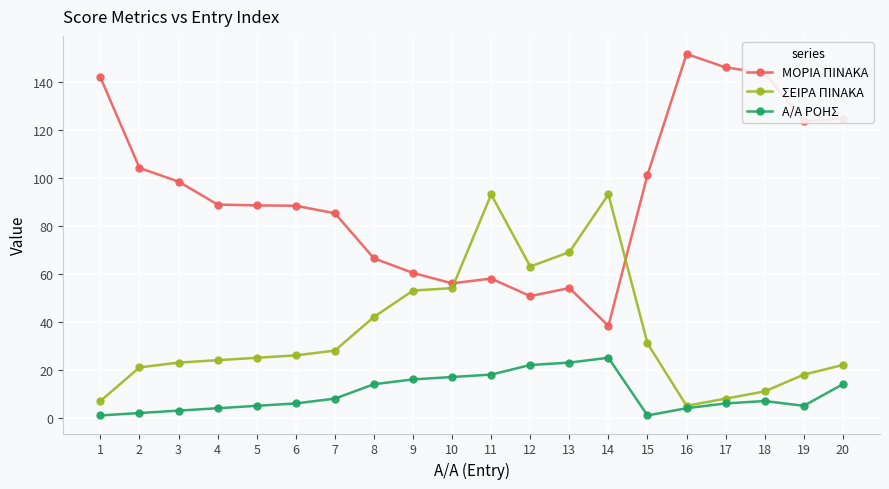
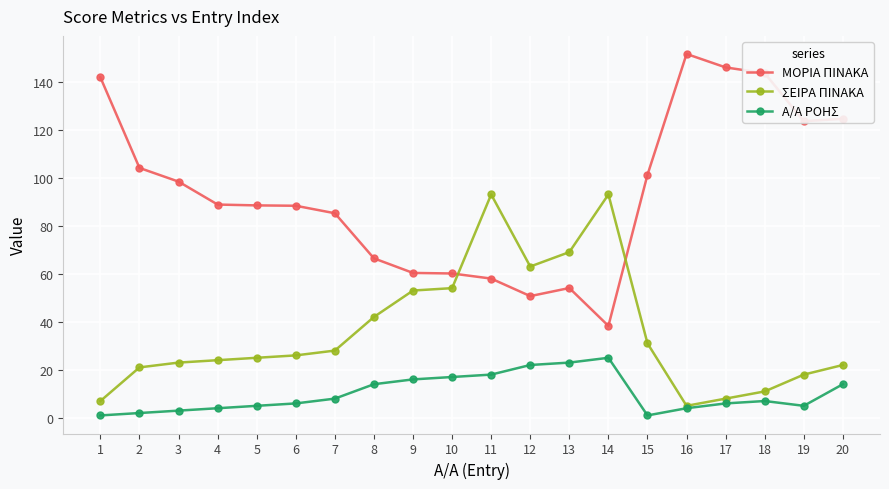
  {
    "ΜΟΡΙΑ ΠΙΝΑΚΑ": {
      "1": 142,
      "2": 104,
      "3": 98,
      "4": 89,
      "5": 88,
      "6": 88,
      "7": 85,
      "8": 66,
      "9": 60,
-     "10": 56,
+     "10": 60,
      "11": 58,
      "12": 51,
      "13": 54,
      "14": 38,
      "15": 101,
      "16": 152,
      "17": 146
    },
    "ΣΕΙΡΑ ΠΙΝΑΚΑ": {
      "1": 7,
      "2": 21,
      "3": 23,
      "4": 24,
      "5": 25,
      "6": 26,
      "7": 28,
      "8": 42,
      "9": 53,
      "10": 54,
      "11": 93,
      "12": 63,
      "13": 69,
      "14": 93,
      "15": 31,
      "17": 8,
      "18": 11,
      "19": 18,
      "20": 22
    },
    "Α/Α ΡΟΗΣ": {
      "1": 1,
      "2": 2,
      "3": 3,
      "4": 4,
      "5": 5,
      "6": 6,
      "7": 8,
      "8": 14,
      "9": 16,
      "10": 17,
      "11": 18,
      "12": 22,
      "13": 23,
      "14": 25,
      "15": 1,
      "17": 6,
      "18": 7,
      "19": 5,
      "20": 14
    }
  }
